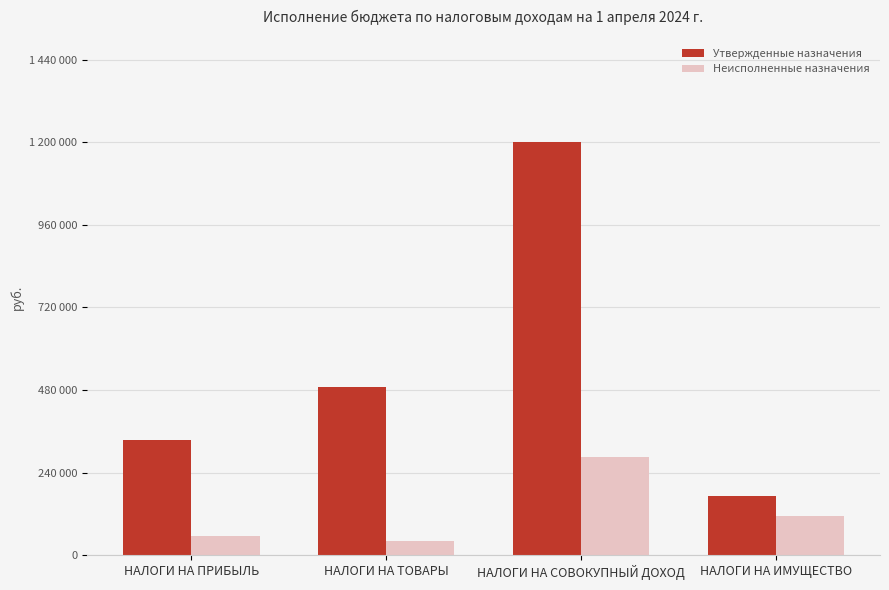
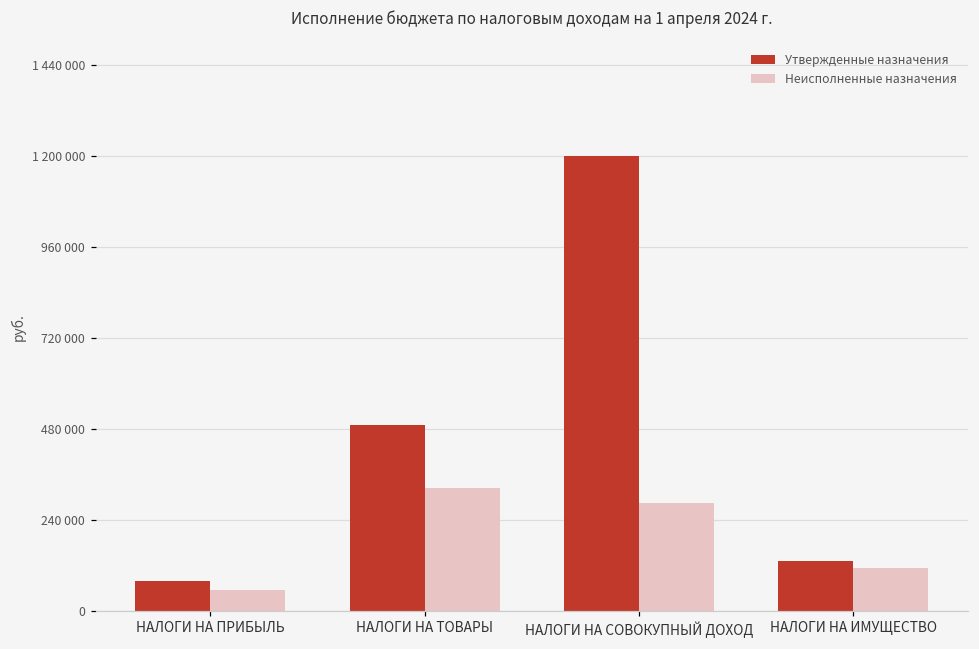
  {
    "Утвержденные назначения": {
-     "НАЛОГИ НА ПРИБЫЛЬ": 340000,
+     "НАЛОГИ НА ПРИБЫЛЬ": 80000,
      "НАЛОГИ НА ТОВАРЫ": 490000,
      "НАЛОГИ НА СОВОКУПНЫЙ ДОХОД": 1200000,
-     "НАЛОГИ НА ИМУЩЕСТВО": 170000
+     "НАЛОГИ НА ИМУЩЕСТВО": 130000
    },
    "Неисполненные назначения": {
      "НАЛОГИ НА ПРИБЫЛЬ": 60000,
-     "НАЛОГИ НА ТОВАРЫ": 40000,
+     "НАЛОГИ НА ТОВАРЫ": 320000,
      "НАЛОГИ НА СОВОКУПНЫЙ ДОХОД": 280000,
      "НАЛОГИ НА ИМУЩЕСТВО": 110000
    }
  }
